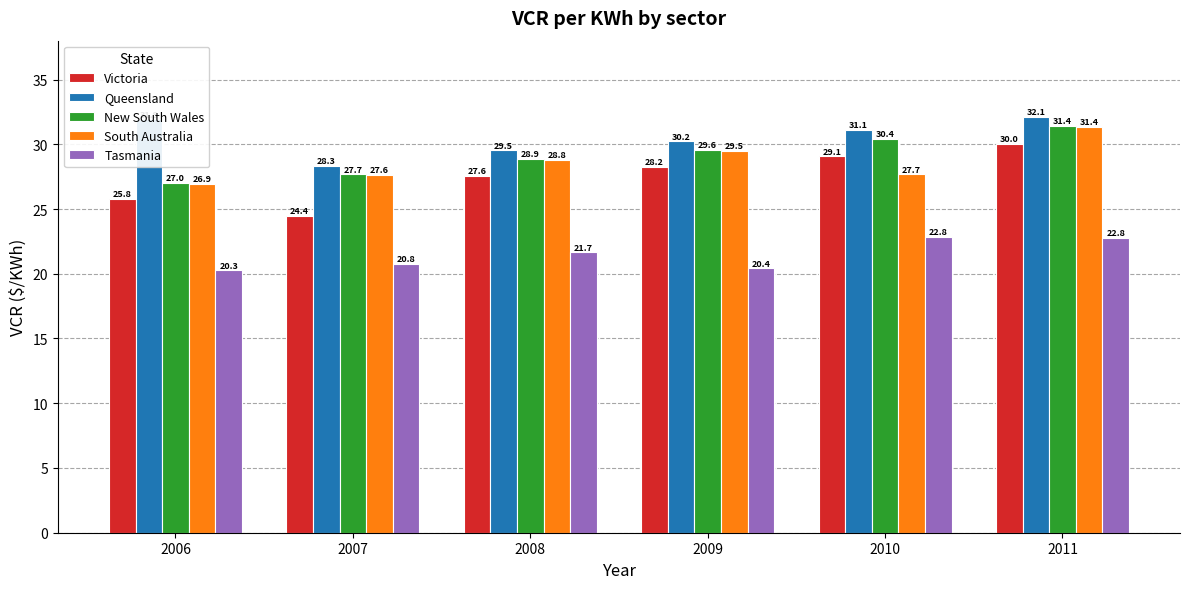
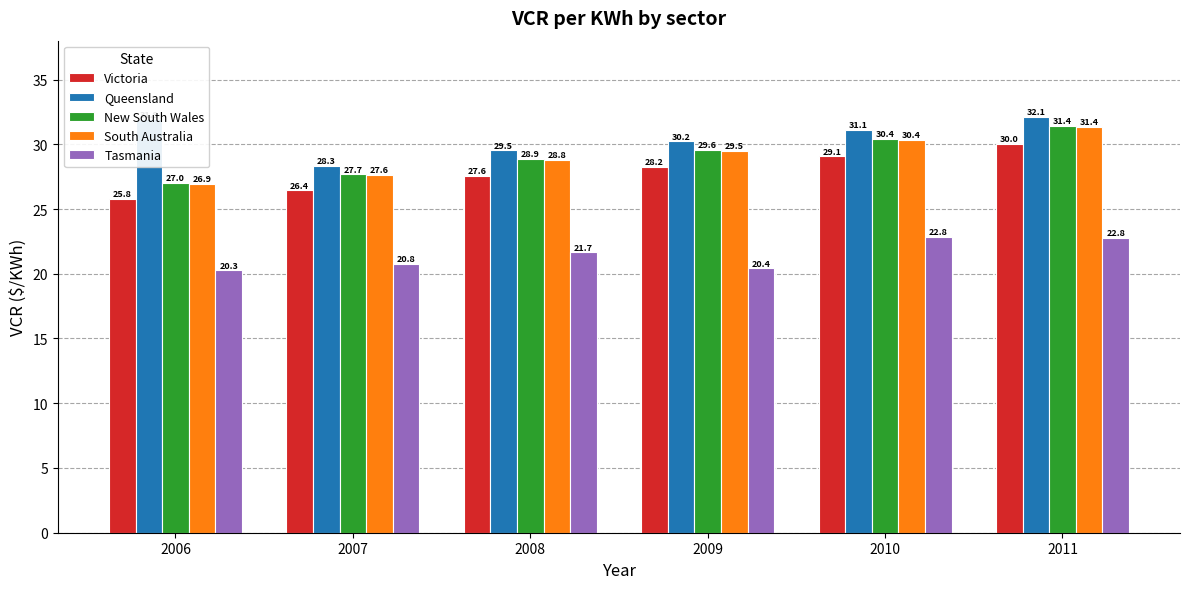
  {
    "Victoria": {
      "2006": 25.8,
-     "2007": 24.4,
+     "2007": 26.4,
      "2008": 27.6,
      "2009": 28.2,
      "2010": 29.1,
      "2011": 30.0
    },
    "Queensland": {
      "2007": 28.3,
      "2008": 29.5,
      "2009": 30.2,
      "2010": 31.1,
      "2011": 32.1
    },
    "New South Wales": {
      "2006": 27.0,
      "2007": 27.7,
      "2008": 28.9,
      "2009": 29.6,
      "2010": 30.4,
      "2011": 31.4
    },
    "South Australia": {
      "2006": 26.9,
      "2007": 27.6,
      "2008": 28.8,
      "2009": 29.5,
-     "2010": 27.7,
+     "2010": 30.4,
      "2011": 31.4
    },
    "Tasmania": {
      "2006": 20.3,
      "2007": 20.8,
      "2008": 21.7,
      "2009": 20.4,
      "2010": 22.8,
      "2011": 22.8
    }
  }
